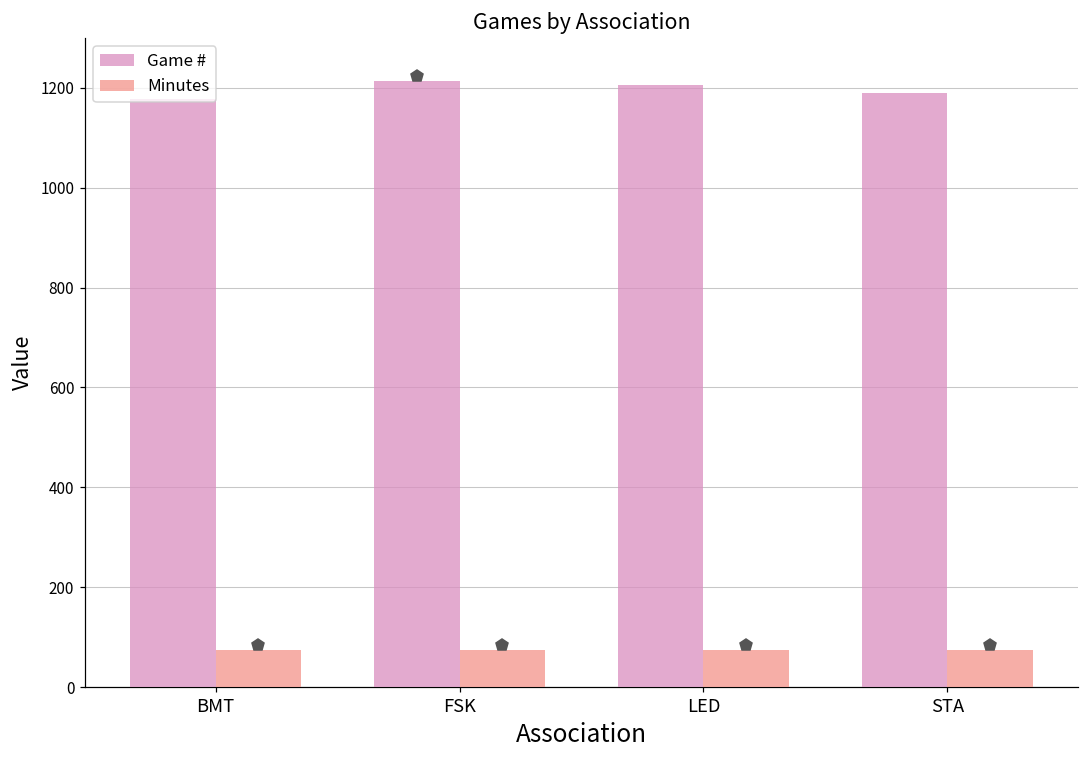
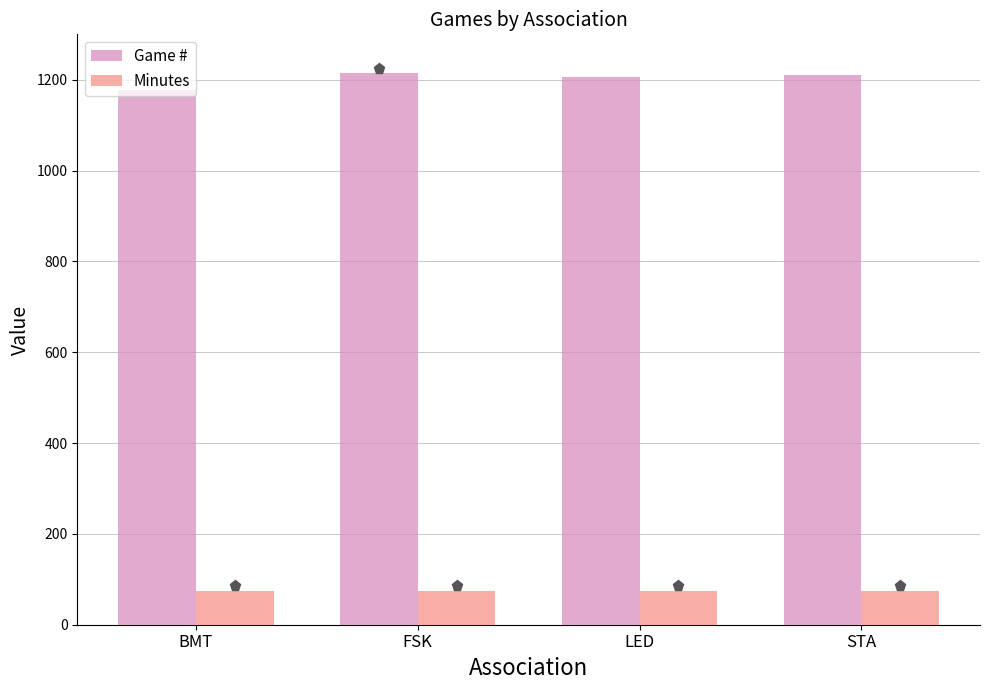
  {
    "Game #": {
      "FSK": 1210,
      "LED": 1210,
-     "STA": 1190
+     "STA": 1210
    },
    "Minutes": {
      "BMT": 80,
      "FSK": 80,
      "LED": 80,
      "STA": 80
    }
  }
